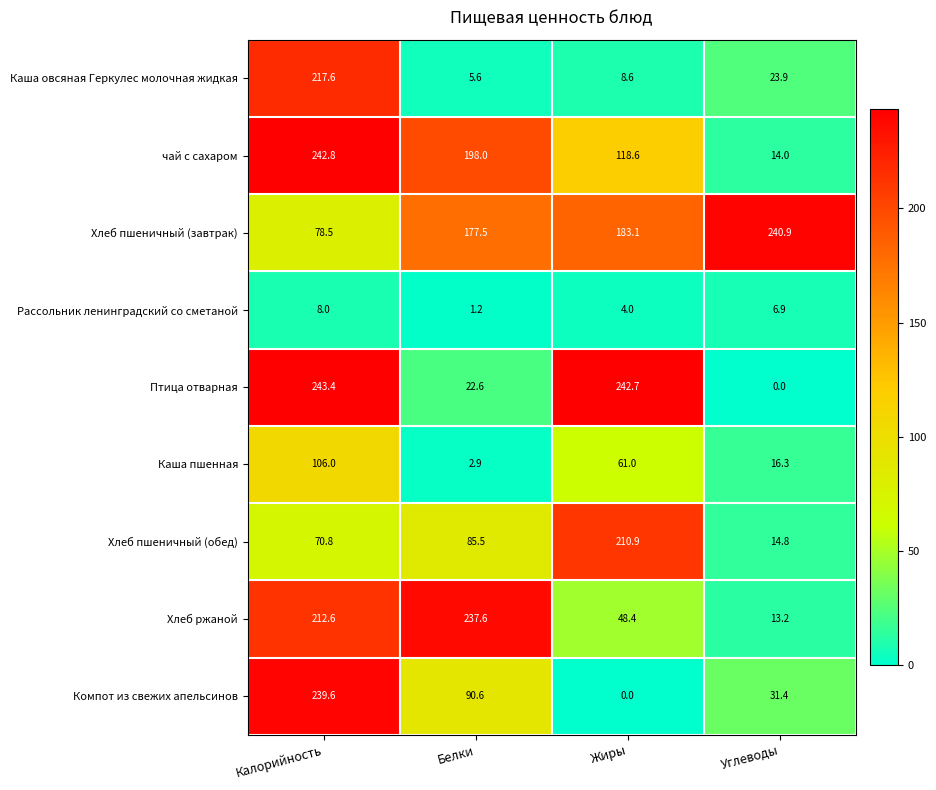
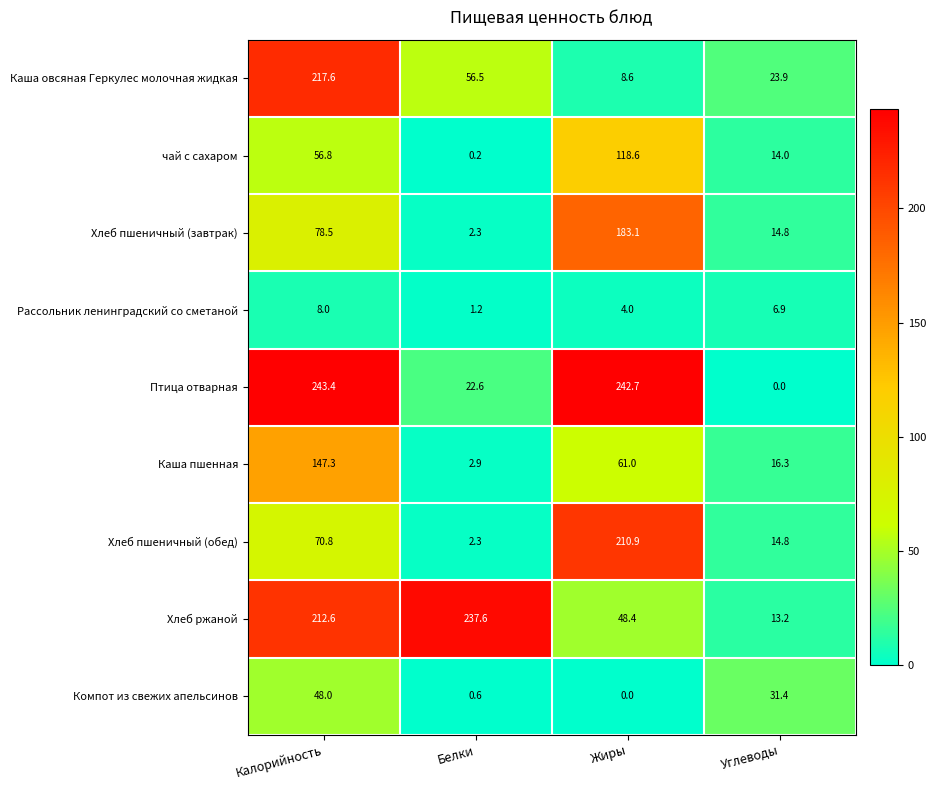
  {
    "Каша овсяная Геркулес молочная жидкая": {
      "Калорийность": 217.6,
-     "Белки": 5.6,
+     "Белки": 56.5,
      "Жиры": 8.6,
      "Углеводы": 23.9
    },
    "чай с сахаром": {
-     "Калорийность": 242.8,
-     "Белки": 198.0,
+     "Калорийность": 56.8,
+     "Белки": 0.2,
      "Жиры": 118.6,
      "Углеводы": 14.0
    },
    "Хлеб пшеничный (завтрак)": {
      "Калорийность": 78.5,
-     "Белки": 177.5,
+     "Белки": 2.3,
      "Жиры": 183.1,
-     "Углеводы": 240.9
+     "Углеводы": 14.8
    },
    "Рассольник ленинградский со сметаной": {
      "Калорийность": 8.0,
      "Белки": 1.2,
      "Жиры": 4.0,
      "Углеводы": 6.9
    },
    "Птица отварная": {
      "Калорийность": 243.4,
      "Белки": 22.6,
      "Жиры": 242.7,
      "Углеводы": 0.0
    },
    "Каша пшенная": {
-     "Калорийность": 106.0,
+     "Калорийность": 147.3,
      "Белки": 2.9,
      "Жиры": 61.0,
      "Углеводы": 16.3
    },
    "Хлеб пшеничный (обед)": {
      "Калорийность": 70.8,
-     "Белки": 85.5,
+     "Белки": 2.3,
      "Жиры": 210.9,
      "Углеводы": 14.8
    },
    "Хлеб ржаной": {
      "Калорийность": 212.6,
      "Белки": 237.6,
      "Жиры": 48.4,
      "Углеводы": 13.2
    },
    "Компот из свежих апельсинов": {
-     "Калорийность": 239.6,
-     "Белки": 90.6,
+     "Калорийность": 48.0,
+     "Белки": 0.6,
      "Жиры": 0.0,
      "Углеводы": 31.4
    }
  }
